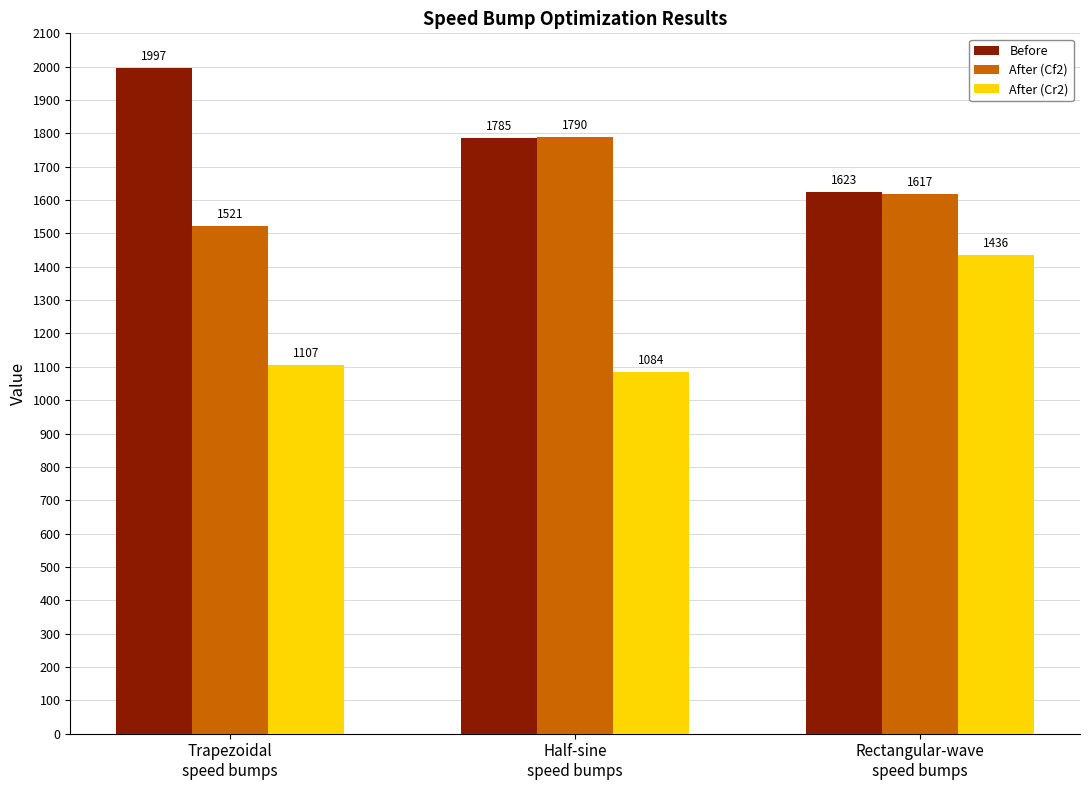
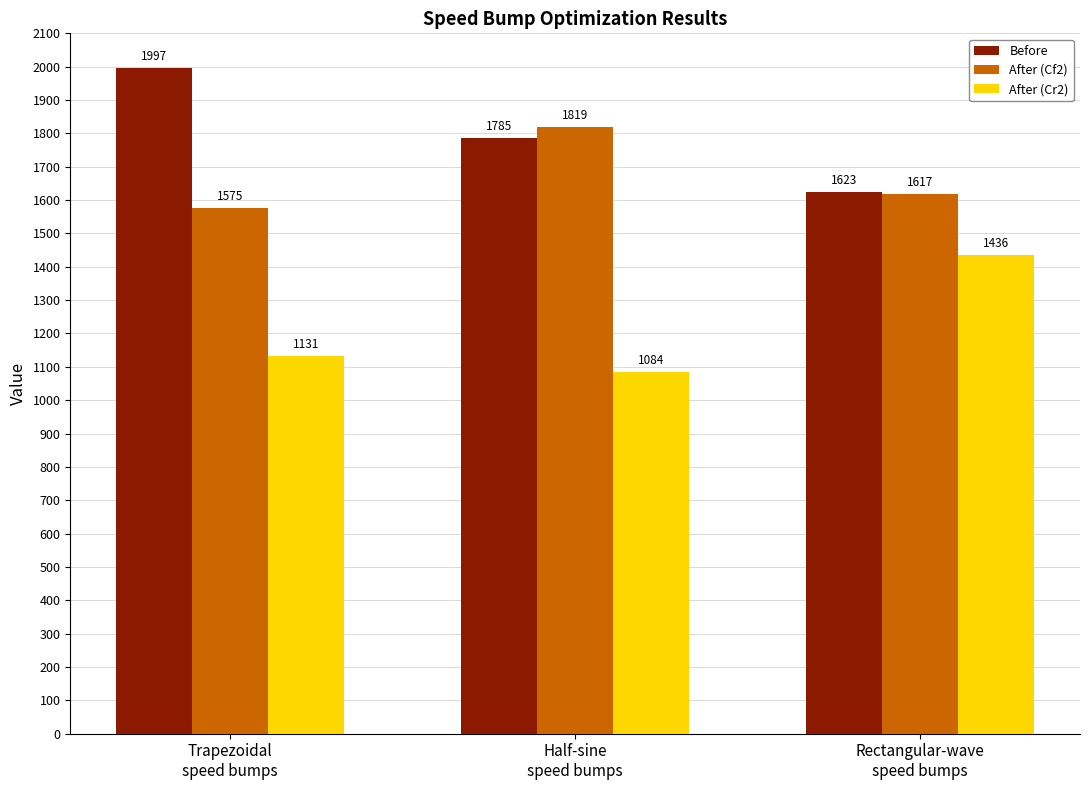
  {
    "Before": {
      "Trapezoidal speed bumps": 1997,
      "Half-sine speed bumps": 1785,
      "Rectangular-wave speed bumps": 1623
    },
    "After (Cf2)": {
-     "Trapezoidal speed bumps": 1521,
-     "Half-sine speed bumps": 1790,
+     "Trapezoidal speed bumps": 1575,
+     "Half-sine speed bumps": 1819,
      "Rectangular-wave speed bumps": 1617
    },
    "After (Cr2)": {
-     "Trapezoidal speed bumps": 1107,
+     "Trapezoidal speed bumps": 1131,
      "Half-sine speed bumps": 1084,
      "Rectangular-wave speed bumps": 1436
    }
  }
